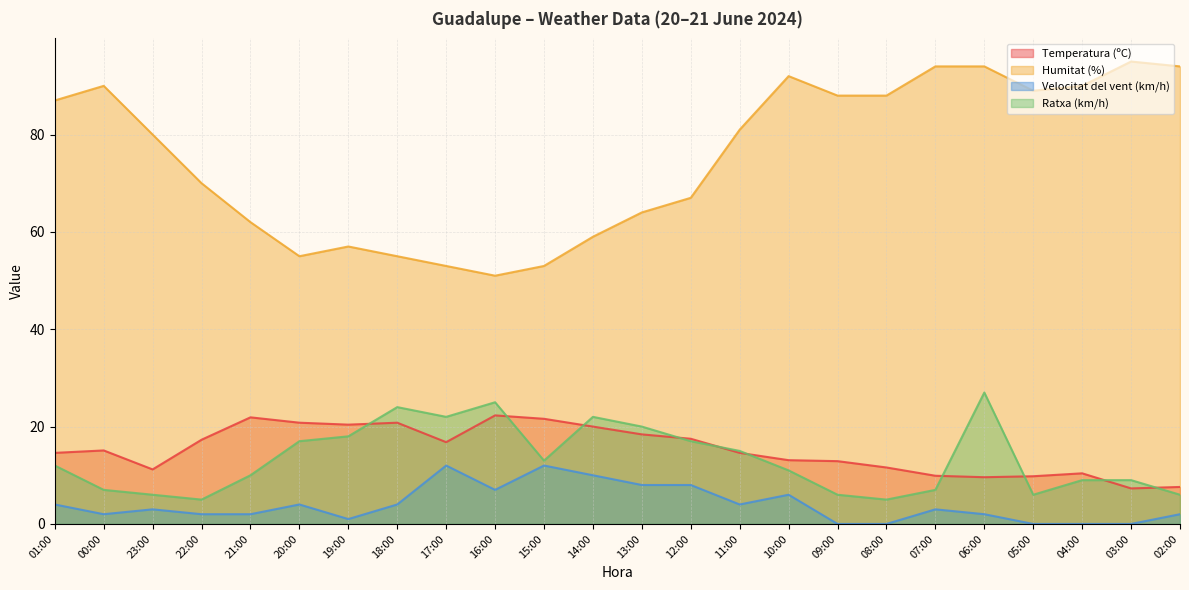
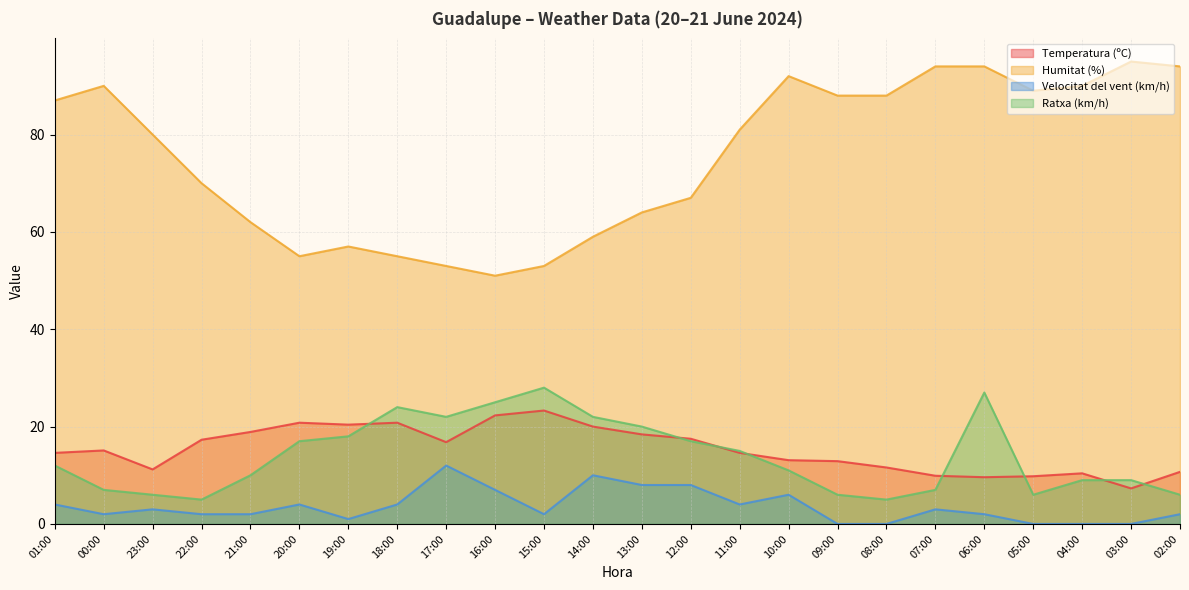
  {
    "Temperatura (ºC)": {
      "01:00": 15,
      "00:00": 15,
      "23:00": 11,
      "22:00": 17,
-     "21:00": 22,
+     "21:00": 19,
      "20:00": 21,
      "19:00": 20,
      "18:00": 21,
      "17:00": 17,
      "16:00": 22,
-     "15:00": 22,
+     "15:00": 23,
      "14:00": 20,
      "13:00": 18,
      "10:00": 13,
      "09:00": 13,
      "08:00": 12,
      "07:00": 10,
      "06:00": 10,
      "05:00": 10,
      "04:00": 10,
      "03:00": 7,
-     "02:00": 8
+     "02:00": 11
    },
    "Humitat (%)": {
      "01:00": 87,
      "00:00": 90,
      "23:00": 80,
      "22:00": 70,
      "21:00": 62,
      "20:00": 55,
      "19:00": 57,
      "18:00": 55,
      "17:00": 53,
      "16:00": 51,
      "15:00": 53,
      "14:00": 59,
      "13:00": 64,
      "12:00": 67,
      "11:00": 81,
      "10:00": 92,
      "09:00": 88,
      "08:00": 88,
      "07:00": 94,
      "06:00": 94,
      "02:00": 94
    },
    "Velocitat del vent (km/h)": {
      "01:00": 4,
      "00:00": 2,
      "23:00": 3,
      "22:00": 2,
      "21:00": 2,
      "20:00": 4,
      "19:00": 1,
      "18:00": 4,
      "17:00": 12,
      "16:00": 7,
-     "15:00": 12,
+     "15:00": 2,
      "14:00": 10,
      "13:00": 8,
      "12:00": 8,
      "11:00": 4,
      "10:00": 6,
      "09:00": 0,
      "08:00": 0,
      "07:00": 3,
      "06:00": 2,
      "05:00": 0,
      "04:00": 0,
      "03:00": 0,
      "02:00": 2
    },
    "Ratxa (km/h)": {
      "01:00": 12,
      "00:00": 7,
      "23:00": 6,
      "22:00": 5,
      "21:00": 10,
      "20:00": 17,
      "19:00": 18,
      "18:00": 24,
      "17:00": 22,
      "16:00": 25,
-     "15:00": 13,
+     "15:00": 28,
      "14:00": 22,
      "13:00": 20,
      "10:00": 11,
      "09:00": 6,
      "08:00": 5,
      "07:00": 7,
      "06:00": 27,
      "05:00": 6,
      "04:00": 9,
      "03:00": 9,
      "02:00": 6
    }
  }
